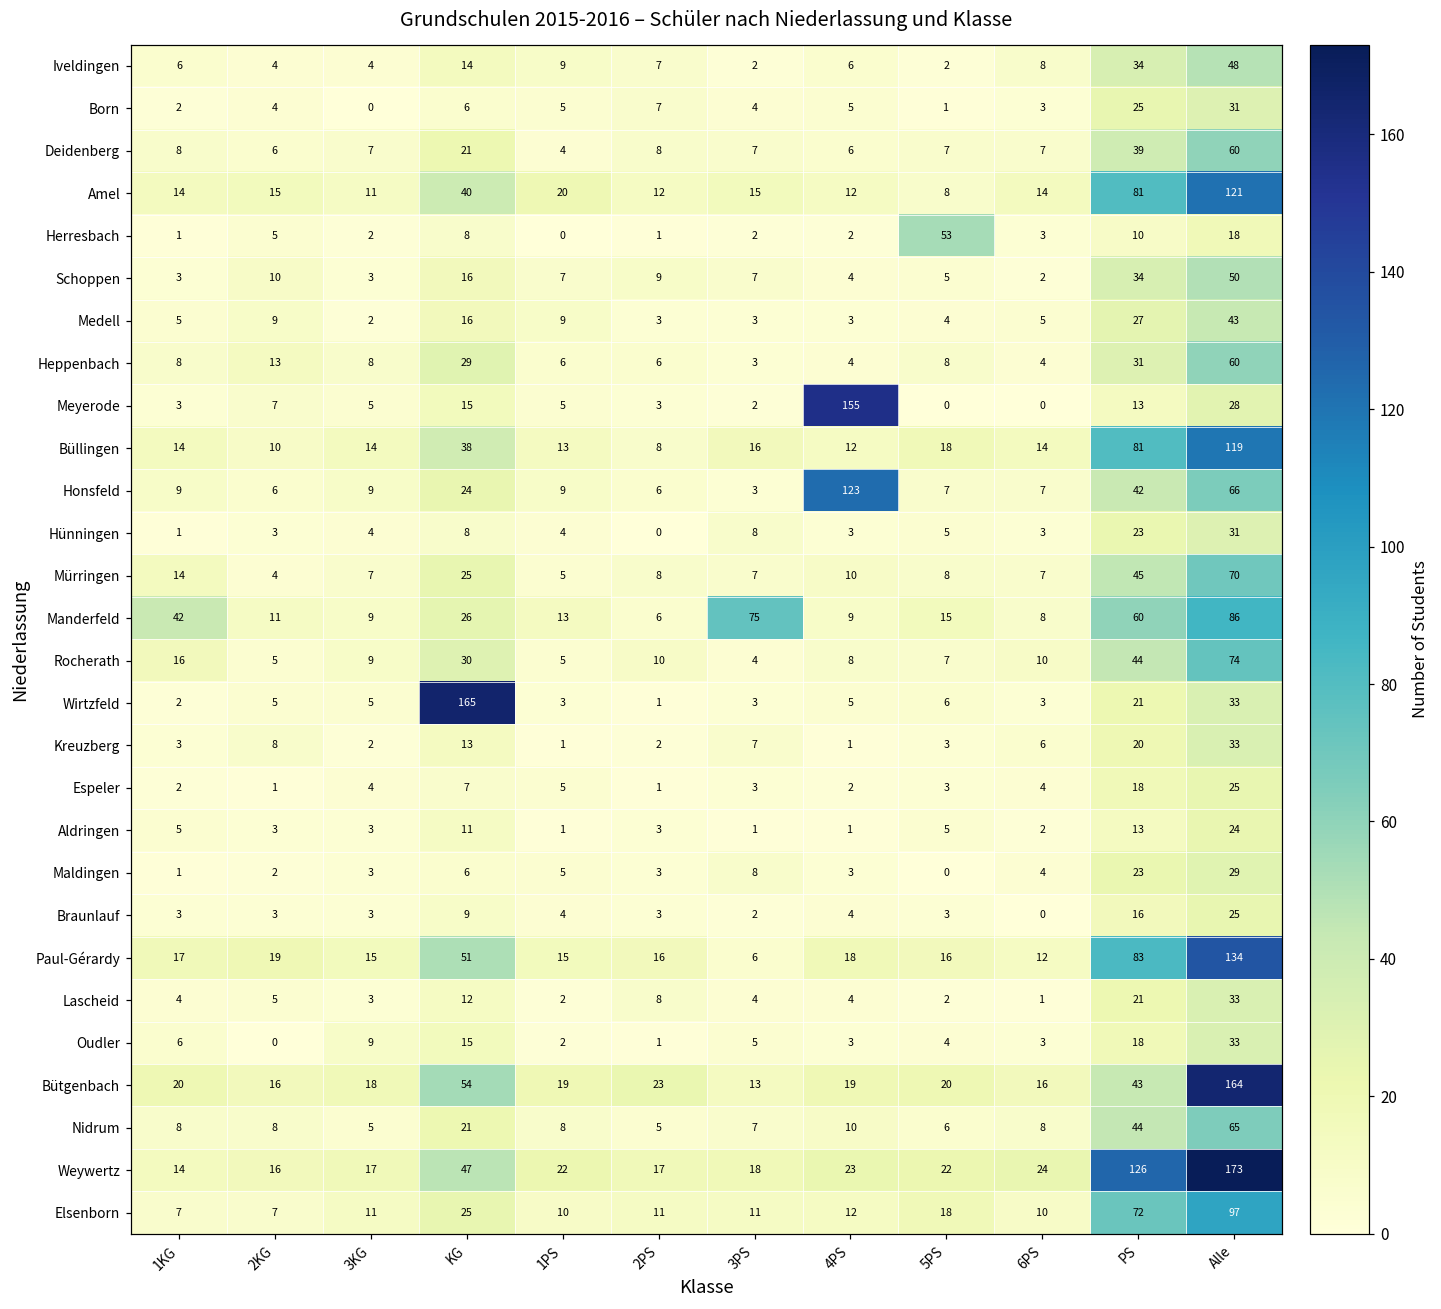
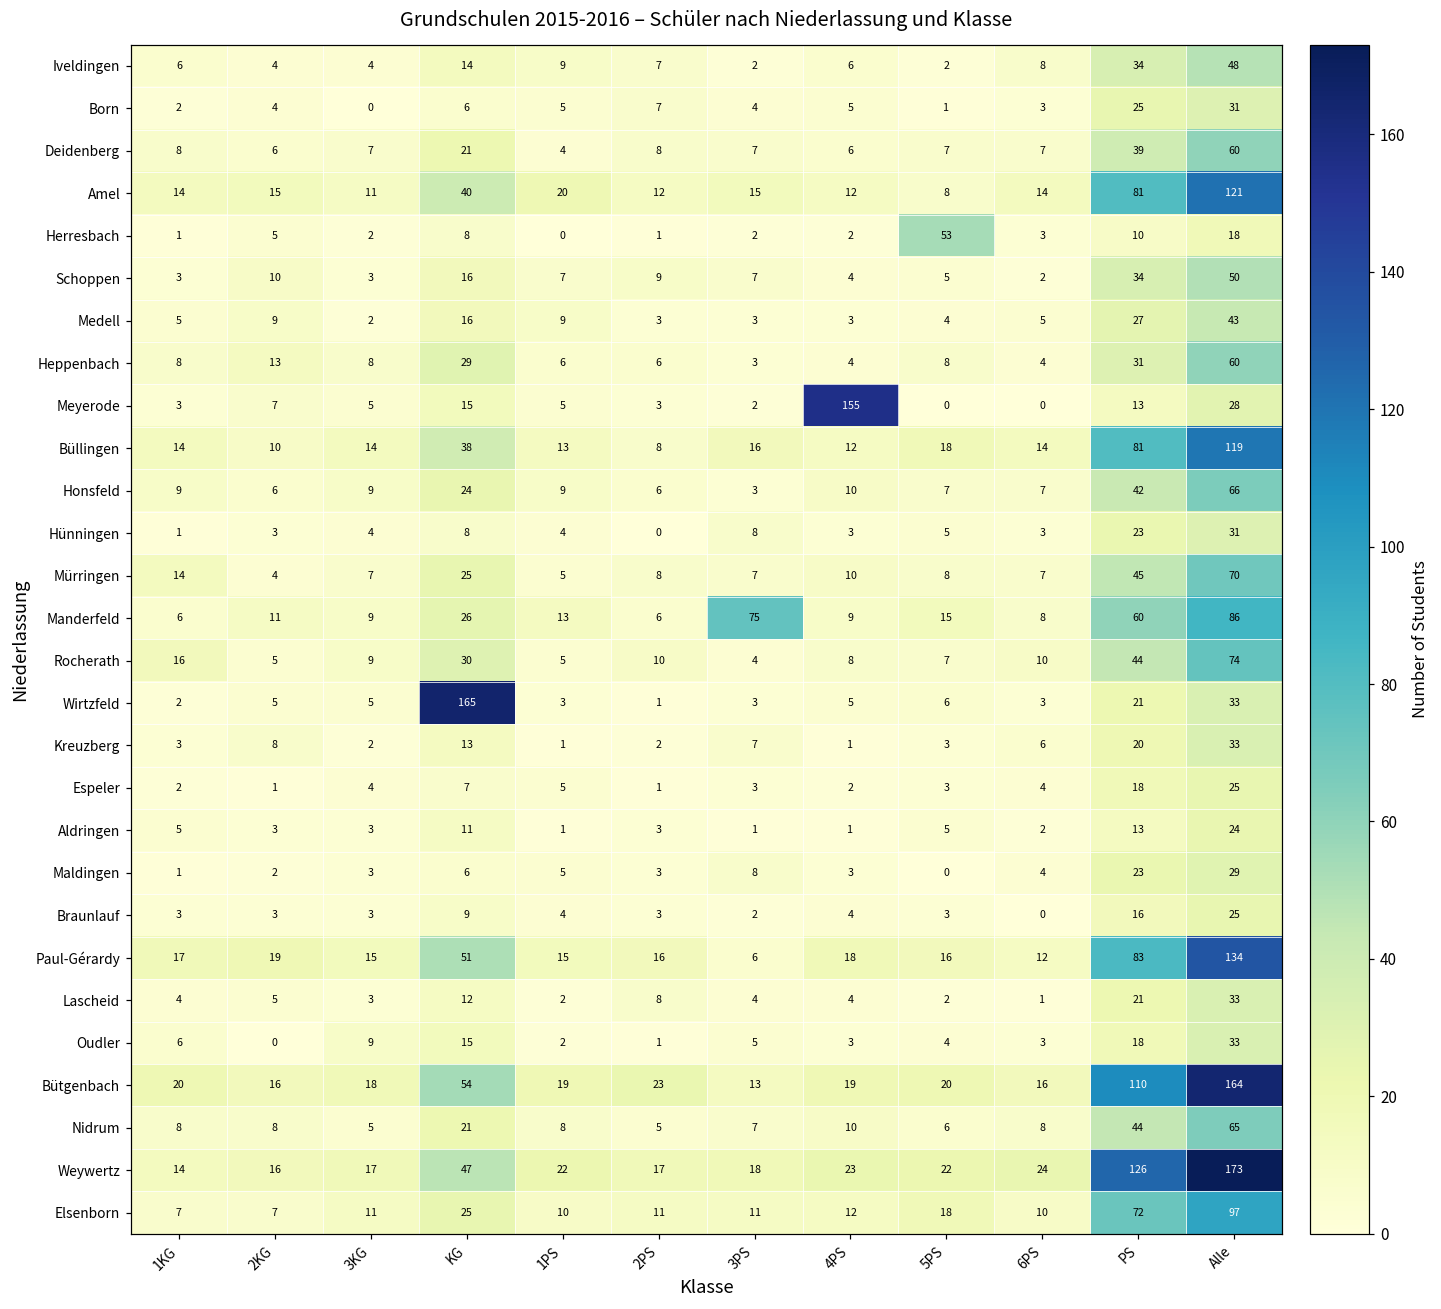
  {
    "Honsfeld": {
      "1KG": 9,
      "2KG": 6,
      "3KG": 9,
      "KG": 24,
      "1PS": 9,
      "2PS": 6,
      "3PS": 3,
-     "4PS": 123,
+     "4PS": 10,
      "5PS": 7,
      "6PS": 7,
      "PS": 42,
      "Alle": 66
    },
    "Manderfeld": {
-     "1KG": 42,
+     "1KG": 6,
      "2KG": 11,
      "3KG": 9,
      "KG": 26,
      "1PS": 13,
      "2PS": 6,
      "3PS": 75,
      "4PS": 9,
      "5PS": 15,
      "6PS": 8,
      "PS": 60,
      "Alle": 86
    },
    "Bütgenbach": {
      "1KG": 20,
      "2KG": 16,
      "3KG": 18,
      "KG": 54,
      "1PS": 19,
      "2PS": 23,
      "3PS": 13,
      "4PS": 19,
      "5PS": 20,
      "6PS": 16,
-     "PS": 43,
+     "PS": 110,
      "Alle": 164
    }
  }
